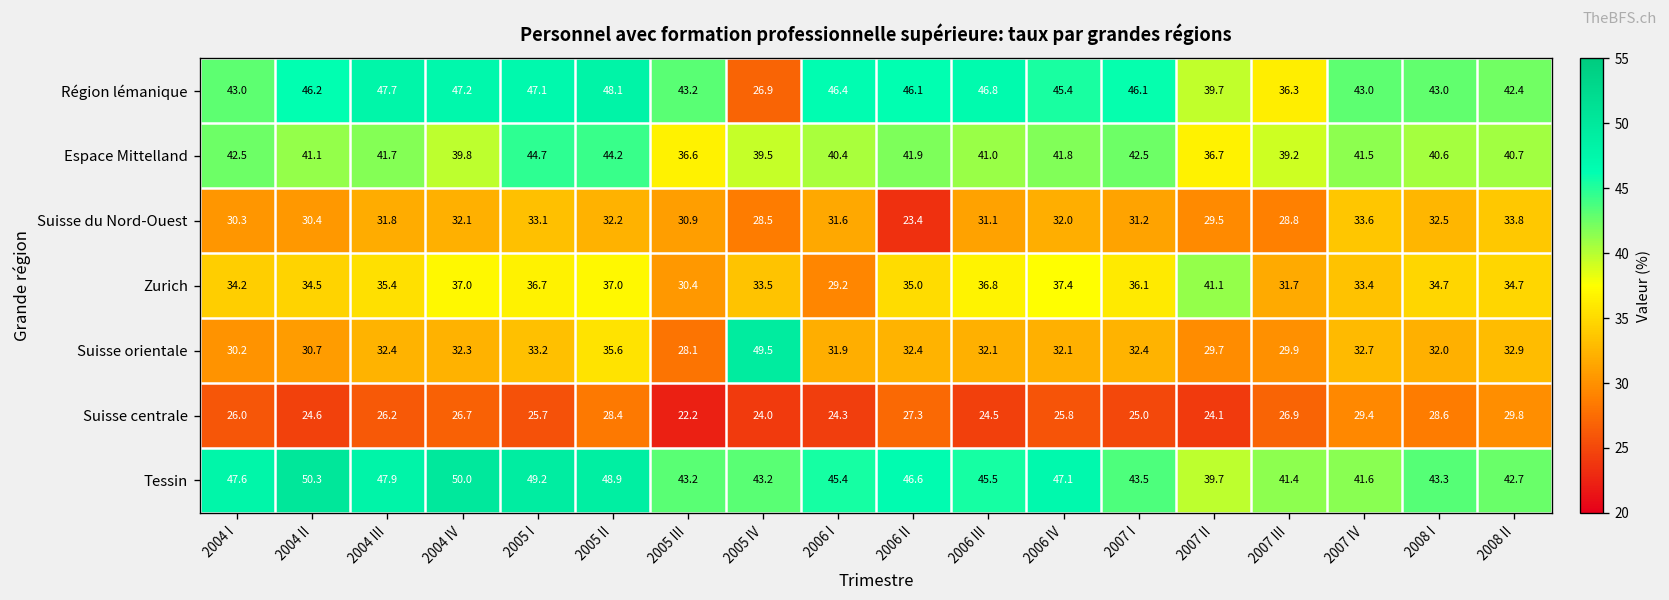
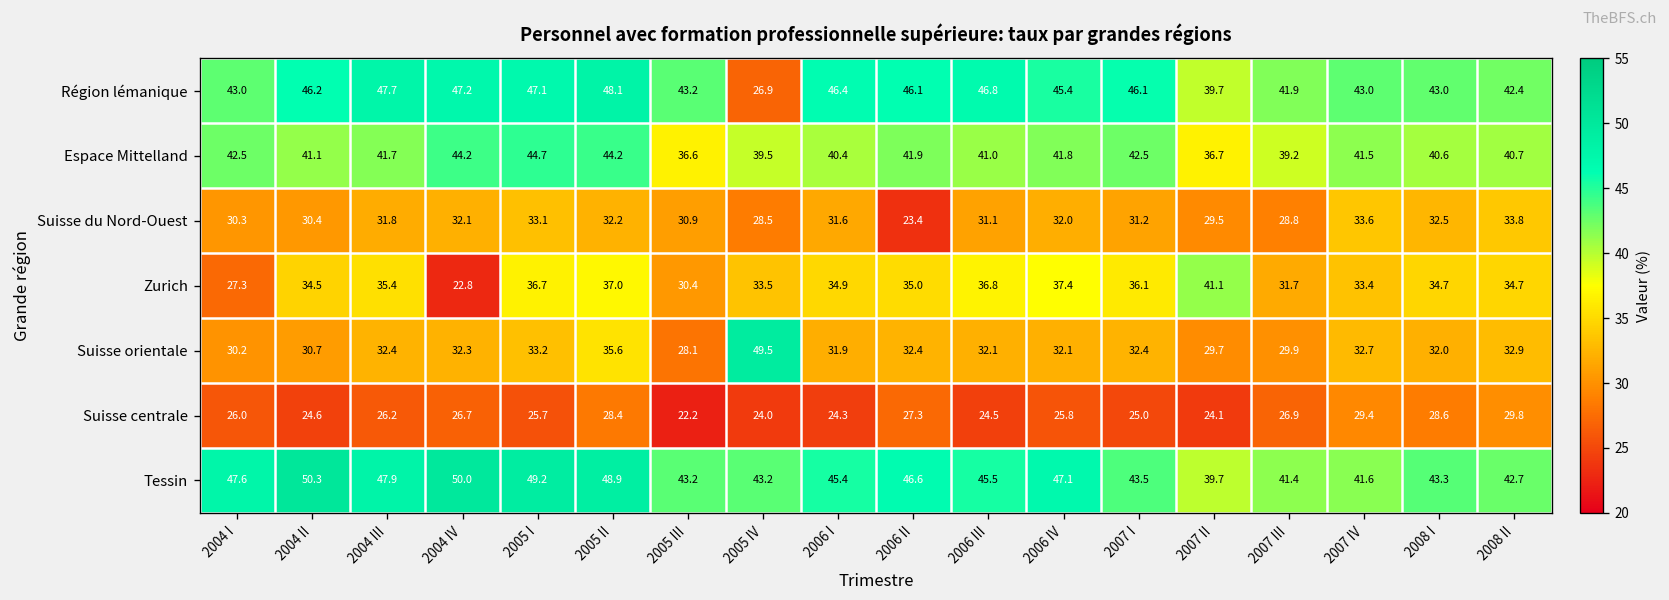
  {
    "Région lémanique": {
      "2004 I": 43.0,
      "2004 II": 46.2,
      "2004 III": 47.7,
      "2004 IV": 47.2,
      "2005 I": 47.1,
      "2005 II": 48.1,
      "2005 III": 43.2,
      "2005 IV": 26.9,
      "2006 I": 46.4,
      "2006 II": 46.1,
      "2006 III": 46.8,
      "2006 IV": 45.4,
      "2007 I": 46.1,
      "2007 II": 39.7,
-     "2007 III": 36.3,
+     "2007 III": 41.9,
      "2007 IV": 43.0,
      "2008 I": 43.0,
      "2008 II": 42.4
    },
    "Espace Mittelland": {
      "2004 I": 42.5,
      "2004 II": 41.1,
      "2004 III": 41.7,
-     "2004 IV": 39.8,
+     "2004 IV": 44.2,
      "2005 I": 44.7,
      "2005 II": 44.2,
      "2005 III": 36.6,
      "2005 IV": 39.5,
      "2006 I": 40.4,
      "2006 II": 41.9,
      "2006 III": 41.0,
      "2006 IV": 41.8,
      "2007 I": 42.5,
      "2007 II": 36.7,
      "2007 III": 39.2,
      "2007 IV": 41.5,
      "2008 I": 40.6,
      "2008 II": 40.7
    },
    "Suisse du Nord-Ouest": {
      "2004 I": 30.3,
      "2004 II": 30.4,
      "2004 III": 31.8,
      "2004 IV": 32.1,
      "2005 I": 33.1,
      "2005 II": 32.2,
      "2005 III": 30.9,
      "2005 IV": 28.5,
      "2006 I": 31.6,
      "2006 II": 23.4,
      "2006 III": 31.1,
      "2006 IV": 32.0,
      "2007 I": 31.2,
      "2007 II": 29.5,
      "2007 III": 28.8,
      "2007 IV": 33.6,
      "2008 I": 32.5,
      "2008 II": 33.8
    },
    "Zurich": {
-     "2004 I": 34.2,
+     "2004 I": 27.3,
      "2004 II": 34.5,
      "2004 III": 35.4,
-     "2004 IV": 37.0,
+     "2004 IV": 22.8,
      "2005 I": 36.7,
      "2005 II": 37.0,
      "2005 III": 30.4,
      "2005 IV": 33.5,
-     "2006 I": 29.2,
+     "2006 I": 34.9,
      "2006 II": 35.0,
      "2006 III": 36.8,
      "2006 IV": 37.4,
      "2007 I": 36.1,
      "2007 II": 41.1,
      "2007 III": 31.7,
      "2007 IV": 33.4,
      "2008 I": 34.7,
      "2008 II": 34.7
    },
    "Suisse orientale": {
      "2004 I": 30.2,
      "2004 II": 30.7,
      "2004 III": 32.4,
      "2004 IV": 32.3,
      "2005 I": 33.2,
      "2005 II": 35.6,
      "2005 III": 28.1,
      "2005 IV": 49.5,
      "2006 I": 31.9,
      "2006 II": 32.4,
      "2006 III": 32.1,
      "2006 IV": 32.1,
      "2007 I": 32.4,
      "2007 II": 29.7,
      "2007 III": 29.9,
      "2007 IV": 32.7,
      "2008 I": 32.0,
      "2008 II": 32.9
    },
    "Suisse centrale": {
      "2004 I": 26.0,
      "2004 II": 24.6,
      "2004 III": 26.2,
      "2004 IV": 26.7,
      "2005 I": 25.7,
      "2005 II": 28.4,
      "2005 III": 22.2,
      "2005 IV": 24.0,
      "2006 I": 24.3,
      "2006 II": 27.3,
      "2006 III": 24.5,
      "2006 IV": 25.8,
      "2007 I": 25.0,
      "2007 II": 24.1,
      "2007 III": 26.9,
      "2007 IV": 29.4,
      "2008 I": 28.6,
      "2008 II": 29.8
    },
    "Tessin": {
      "2004 I": 47.6,
      "2004 II": 50.3,
      "2004 III": 47.9,
      "2004 IV": 50.0,
      "2005 I": 49.2,
      "2005 II": 48.9,
      "2005 III": 43.2,
      "2005 IV": 43.2,
      "2006 I": 45.4,
      "2006 II": 46.6,
      "2006 III": 45.5,
      "2006 IV": 47.1,
      "2007 I": 43.5,
      "2007 II": 39.7,
      "2007 III": 41.4,
      "2007 IV": 41.6,
      "2008 I": 43.3,
      "2008 II": 42.7
    }
  }
